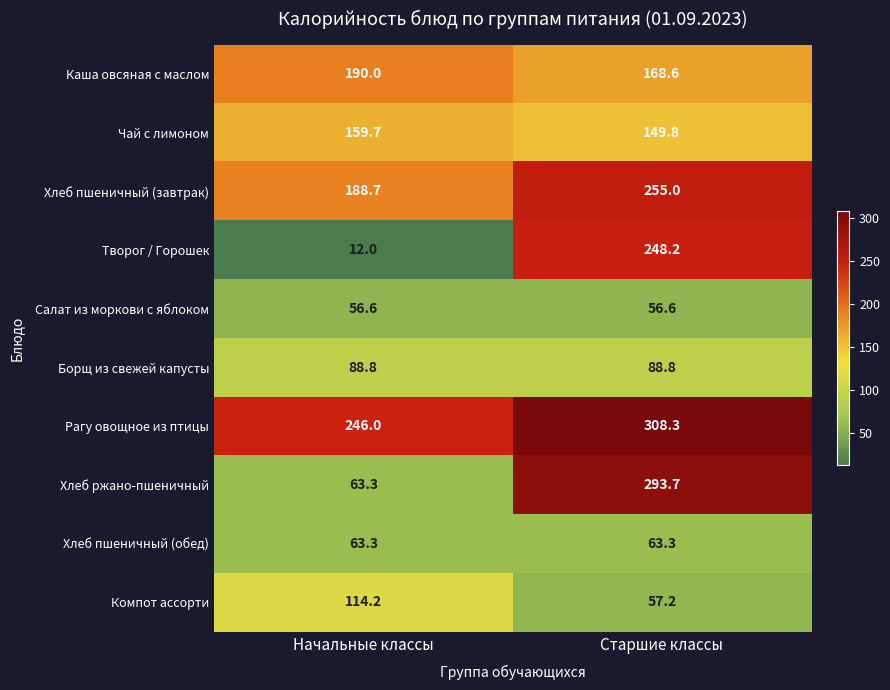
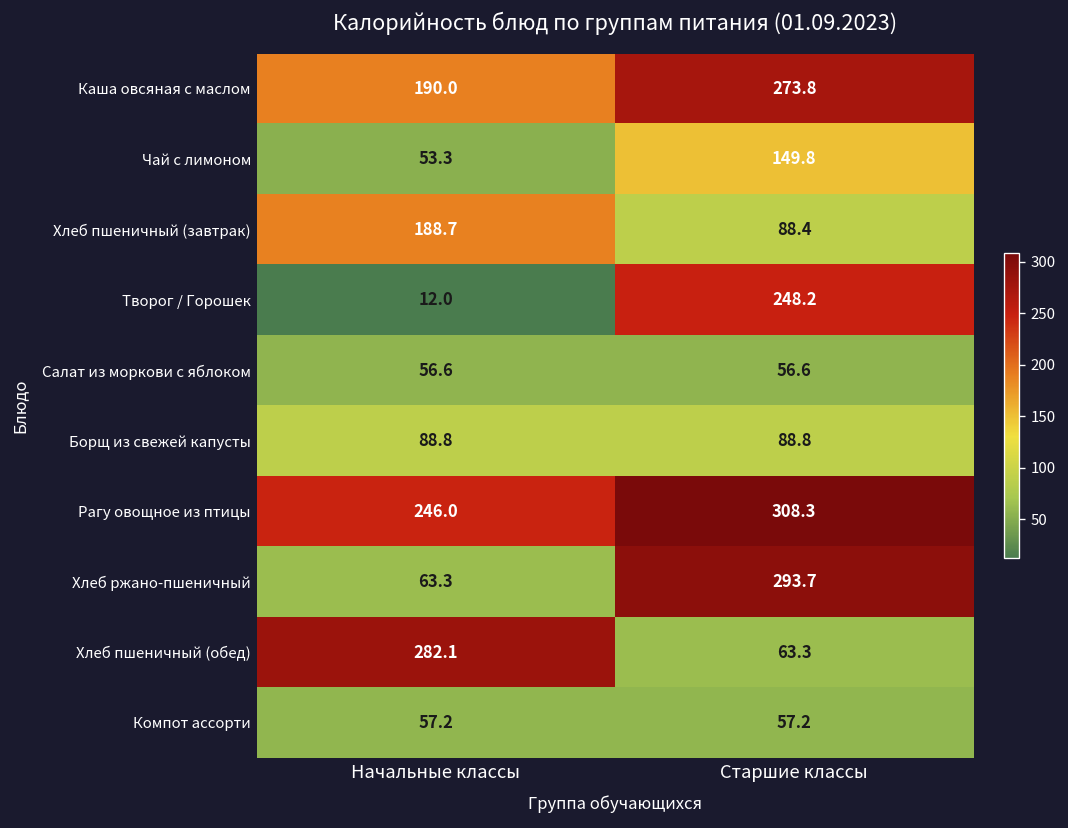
  {
    "Каша овсяная с маслом": {
      "Начальные классы": 190.0,
-     "Старшие классы": 168.6
+     "Старшие классы": 273.8
    },
    "Чай с лимоном": {
-     "Начальные классы": 159.7,
+     "Начальные классы": 53.3,
      "Старшие классы": 149.8
    },
    "Хлеб пшеничный (завтрак)": {
      "Начальные классы": 188.7,
-     "Старшие классы": 255.0
+     "Старшие классы": 88.4
    },
    "Творог / Горошек": {
      "Начальные классы": 12.0,
      "Старшие классы": 248.2
    },
    "Салат из моркови с яблоком": {
      "Начальные классы": 56.6,
      "Старшие классы": 56.6
    },
    "Борщ из свежей капусты": {
      "Начальные классы": 88.8,
      "Старшие классы": 88.8
    },
    "Рагу овощное из птицы": {
      "Начальные классы": 246.0,
      "Старшие классы": 308.3
    },
    "Хлеб ржано-пшеничный": {
      "Начальные классы": 63.3,
      "Старшие классы": 293.7
    },
    "Хлеб пшеничный (обед)": {
-     "Начальные классы": 63.3,
+     "Начальные классы": 282.1,
      "Старшие классы": 63.3
    },
    "Компот ассорти": {
-     "Начальные классы": 114.2,
+     "Начальные классы": 57.2,
      "Старшие классы": 57.2
    }
  }
